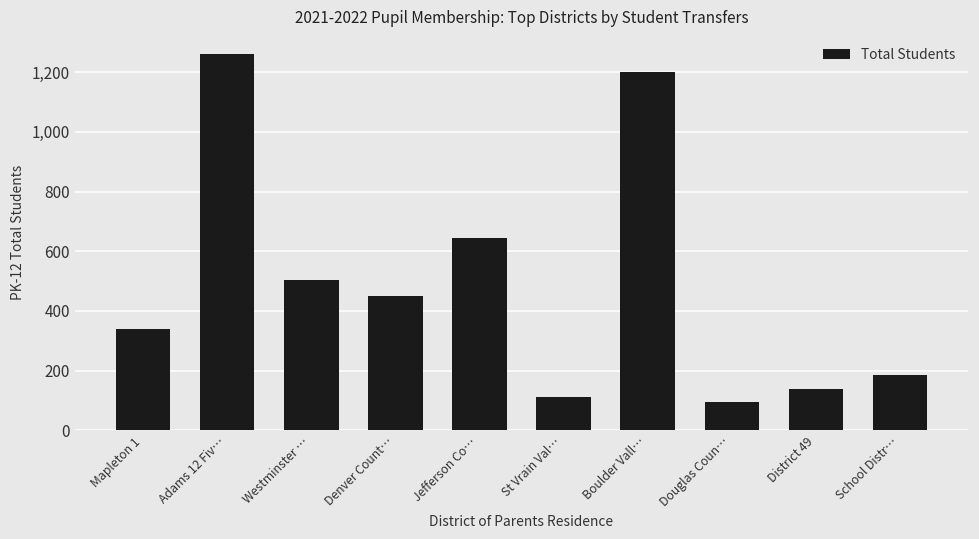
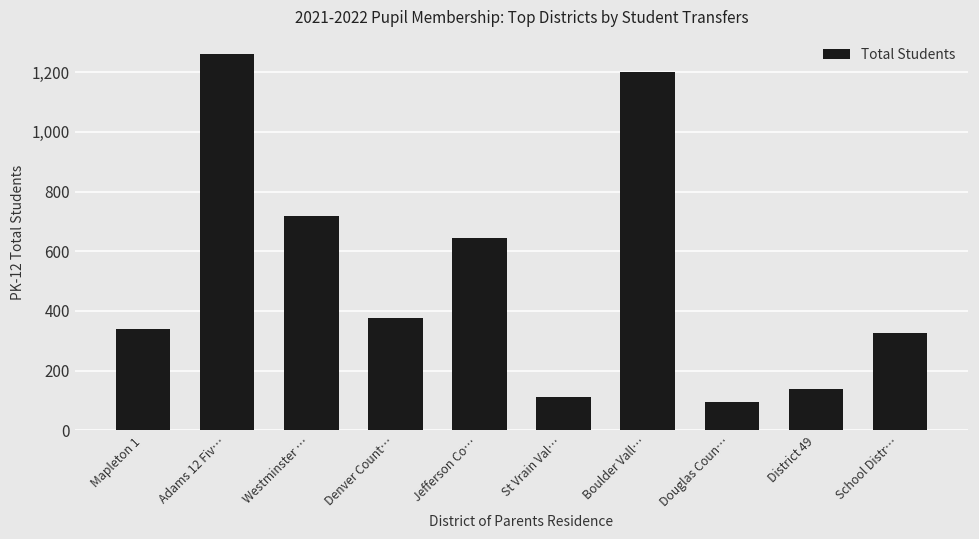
  {
    "Mapleton 1": "340",
    "Adams 12 Fiv…": "1,260",
-   "Westminster …": "500",
-   "Denver Count…": "450",
+   "Westminster …": "720",
+   "Denver Count…": "380",
    "Jefferson Co…": "640",
    "St Vrain Val…": "110",
    "Boulder Vall…": "1,200",
    "Douglas Coun…": "100",
    "District 49": "140",
-   "School Distr…": "190"
+   "School Distr…": "330"
  }
